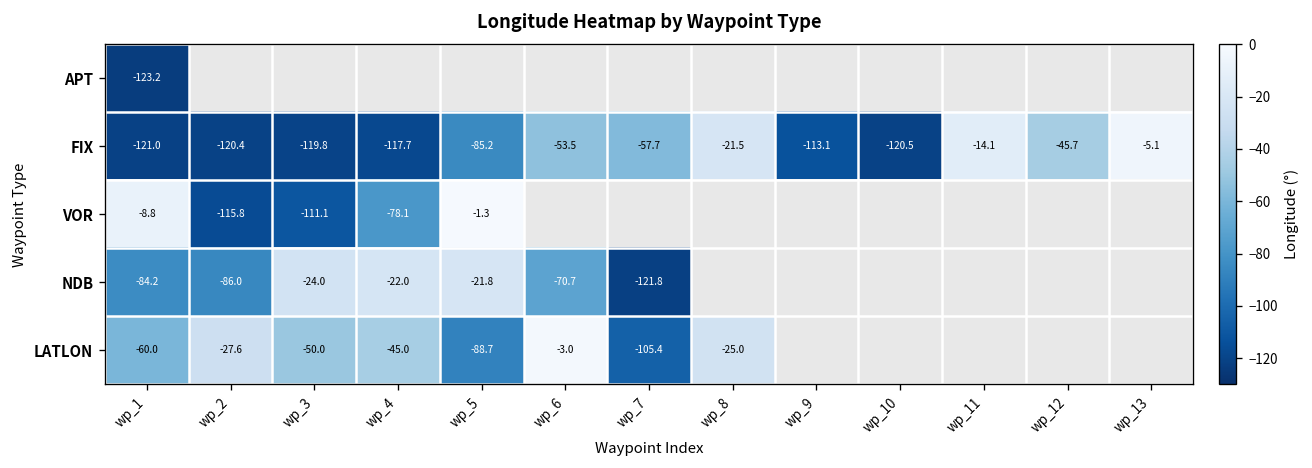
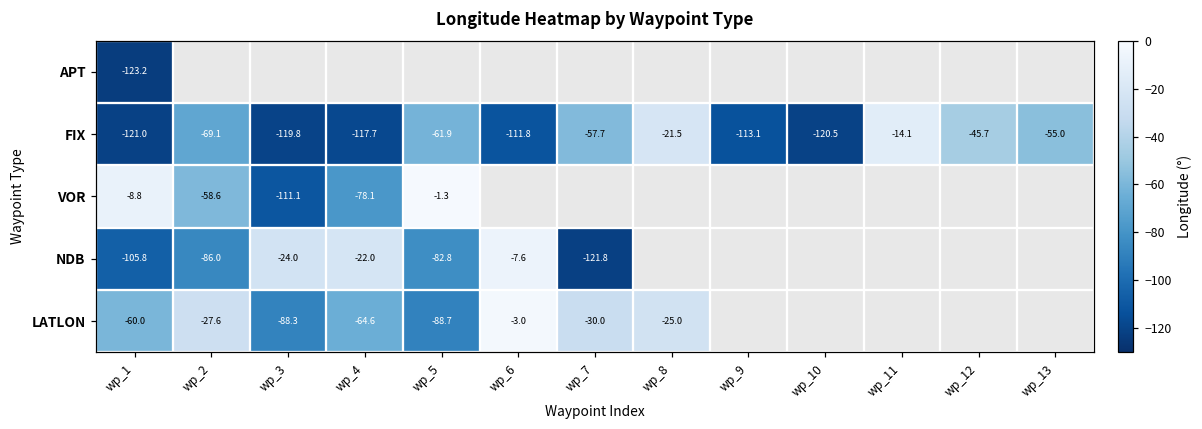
  {
    "APT": {
      "wp_1": -123.2
    },
    "FIX": {
      "wp_1": -121.0,
-     "wp_2": -120.4,
+     "wp_2": -69.1,
      "wp_3": -119.8,
      "wp_4": -117.7,
-     "wp_5": -85.2,
-     "wp_6": -53.5,
+     "wp_5": -61.9,
+     "wp_6": -111.8,
      "wp_7": -57.7,
      "wp_8": -21.5,
      "wp_9": -113.1,
      "wp_10": -120.5,
      "wp_11": -14.1,
      "wp_12": -45.7,
-     "wp_13": -5.1
+     "wp_13": -55.0
    },
    "VOR": {
      "wp_1": -8.8,
-     "wp_2": -115.8,
+     "wp_2": -58.6,
      "wp_3": -111.1,
      "wp_4": -78.1,
      "wp_5": -1.3
    },
    "NDB": {
-     "wp_1": -84.2,
+     "wp_1": -105.8,
      "wp_2": -86.0,
      "wp_3": -24.0,
      "wp_4": -22.0,
-     "wp_5": -21.8,
-     "wp_6": -70.7,
+     "wp_5": -82.8,
+     "wp_6": -7.6,
      "wp_7": -121.8
    },
    "LATLON": {
      "wp_1": -60.0,
      "wp_2": -27.6,
-     "wp_3": -50.0,
-     "wp_4": -45.0,
+     "wp_3": -88.3,
+     "wp_4": -64.6,
      "wp_5": -88.7,
      "wp_6": -3.0,
-     "wp_7": -105.4,
+     "wp_7": -30.0,
      "wp_8": -25.0
    }
  }
